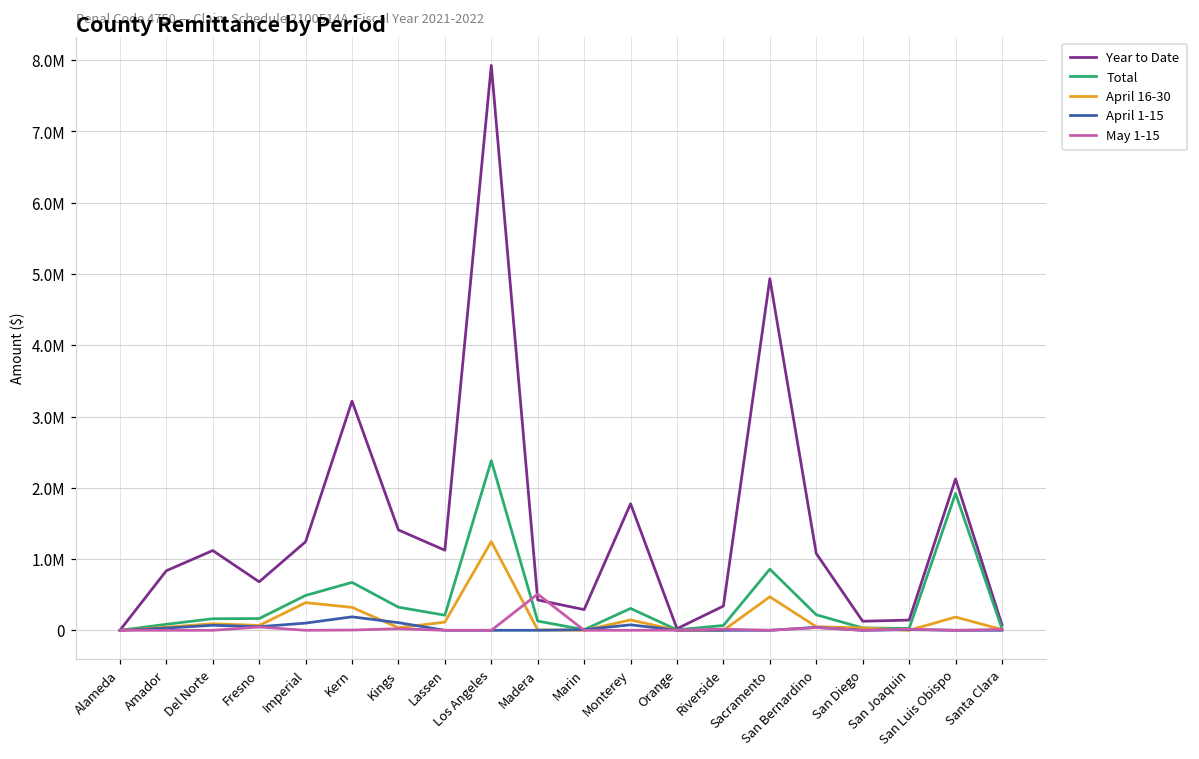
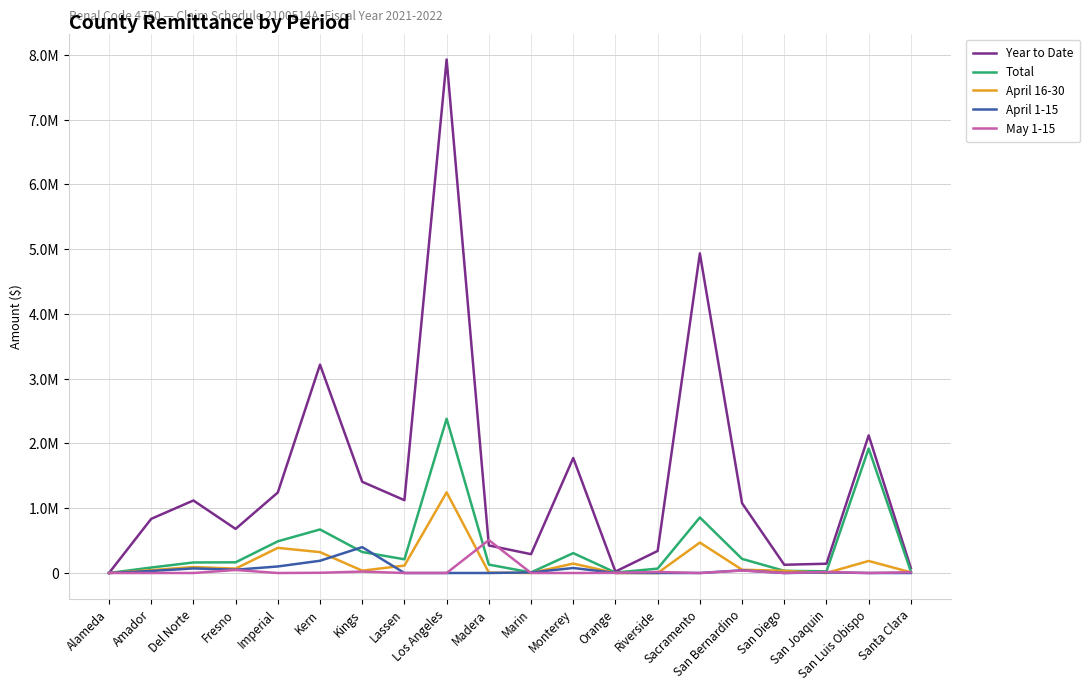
  {
    "Year to Date": {
      "Amador": 800000,
      "Del Norte": 1100000,
      "Fresno": 700000,
      "Imperial": 1200000,
      "Kern": 3200000,
      "Kings": 1400000,
      "Lassen": 1100000,
      "Los Angeles": 7900000,
      "Madera": 400000,
      "Marin": 300000,
      "Monterey": 1800000,
      "Riverside": 300000,
      "Sacramento": 4900000,
      "San Bernardino": 1100000,
      "San Diego": 100000,
      "San Joaquin": 100000,
      "San Luis Obispo": 2100000,
      "Santa Clara": 100000
    },
    "Total": {
      "Amador": 100000,
      "Del Norte": 200000,
      "Fresno": 200000,
      "Imperial": 500000,
      "Kern": 700000,
      "Kings": 300000,
      "Lassen": 200000,
      "Los Angeles": 2400000,
      "Madera": 100000,
      "Monterey": 300000,
      "Riverside": 100000,
      "Sacramento": 900000,
      "San Bernardino": 200000,
      "San Luis Obispo": 1900000
    },
    "April 16-30": {
      "Imperial": 400000,
      "Kern": 300000,
      "Lassen": 100000,
      "Los Angeles": 1200000,
      "Monterey": 100000,
      "Sacramento": 500000,
      "San Luis Obispo": 200000
    },
    "April 1-15": {
      "Imperial": 100000,
      "Kern": 200000,
-     "Kings": 100000,
+     "Kings": 400000,
      "Monterey": 100000
    },
    "May 1-15": {
      "Del Norte": 0,
      "Imperial": 0,
      "Kern": 0,
      "Madera": 500000,
      "Monterey": 0
    }
  }
